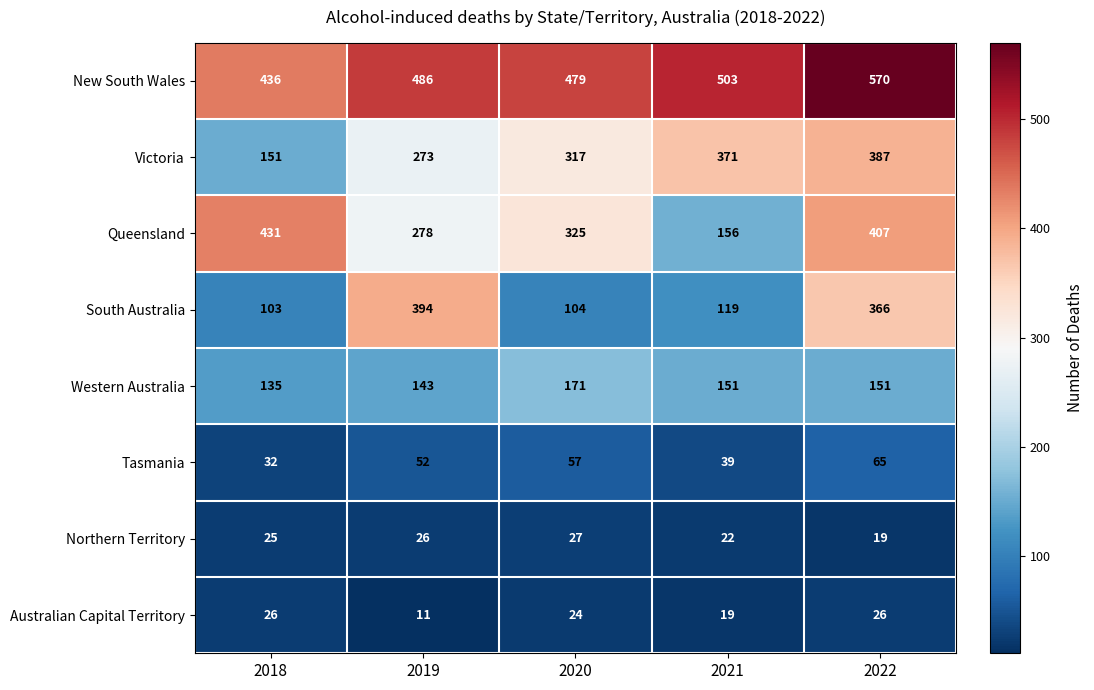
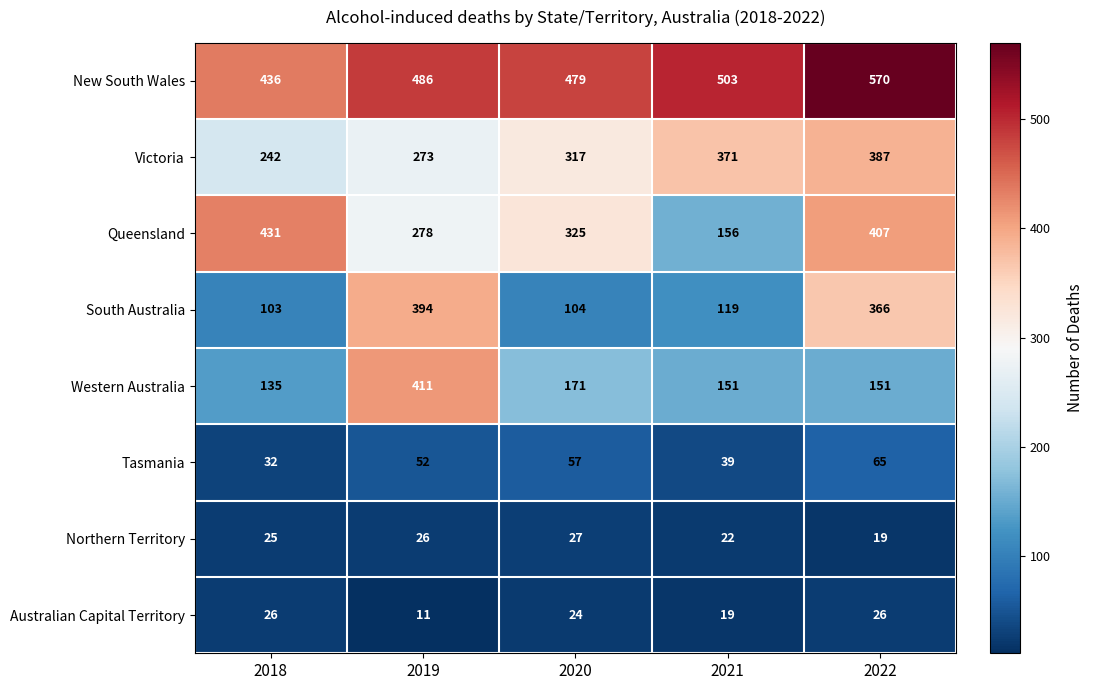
  {
    "New South Wales": {
      "2018": 436,
      "2019": 486,
      "2020": 479,
      "2021": 503,
      "2022": 570
    },
    "Victoria": {
-     "2018": 151,
+     "2018": 242,
      "2019": 273,
      "2020": 317,
      "2021": 371,
      "2022": 387
    },
    "Queensland": {
      "2018": 431,
      "2019": 278,
      "2020": 325,
      "2021": 156,
      "2022": 407
    },
    "South Australia": {
      "2018": 103,
      "2019": 394,
      "2020": 104,
      "2021": 119,
      "2022": 366
    },
    "Western Australia": {
      "2018": 135,
-     "2019": 143,
+     "2019": 411,
      "2020": 171,
      "2021": 151,
      "2022": 151
    },
    "Tasmania": {
      "2018": 32,
      "2019": 52,
      "2020": 57,
      "2021": 39,
      "2022": 65
    },
    "Northern Territory": {
      "2018": 25,
      "2019": 26,
      "2020": 27,
      "2021": 22,
      "2022": 19
    },
    "Australian Capital Territory": {
      "2018": 26,
      "2019": 11,
      "2020": 24,
      "2021": 19,
      "2022": 26
    }
  }
